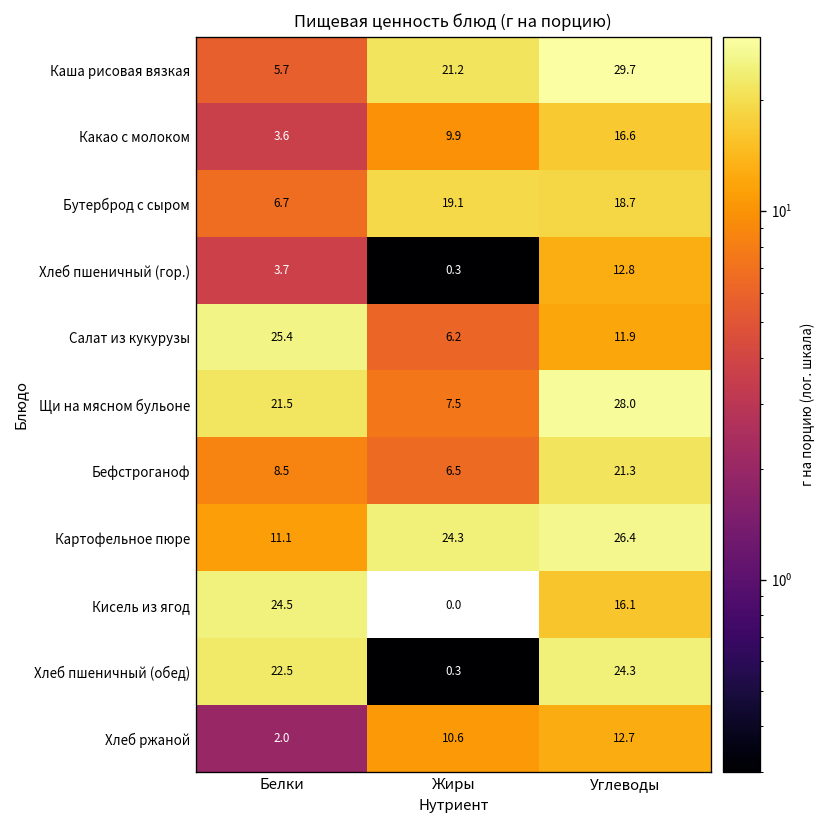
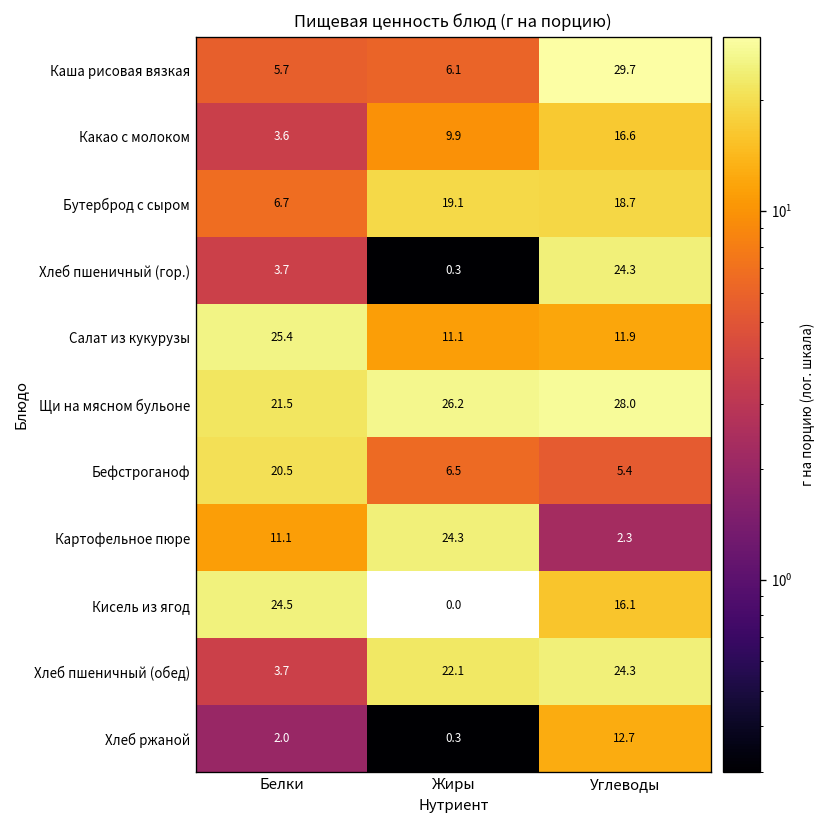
  {
    "Каша рисовая вязкая": {
      "Белки": 5.7,
-     "Жиры": 21.2,
+     "Жиры": 6.1,
      "Углеводы": 29.7
    },
    "Какао с молоком": {
      "Белки": 3.6,
      "Жиры": 9.9,
      "Углеводы": 16.6
    },
    "Бутерброд с сыром": {
      "Белки": 6.7,
      "Жиры": 19.1,
      "Углеводы": 18.7
    },
    "Хлеб пшеничный (гор.)": {
      "Белки": 3.7,
      "Жиры": 0.3,
-     "Углеводы": 12.8
+     "Углеводы": 24.3
    },
    "Салат из кукурузы": {
      "Белки": 25.4,
-     "Жиры": 6.2,
+     "Жиры": 11.1,
      "Углеводы": 11.9
    },
    "Щи на мясном бульоне": {
      "Белки": 21.5,
-     "Жиры": 7.5,
+     "Жиры": 26.2,
      "Углеводы": 28.0
    },
    "Бефстроганоф": {
-     "Белки": 8.5,
+     "Белки": 20.5,
      "Жиры": 6.5,
-     "Углеводы": 21.3
+     "Углеводы": 5.4
    },
    "Картофельное пюре": {
      "Белки": 11.1,
      "Жиры": 24.3,
-     "Углеводы": 26.4
+     "Углеводы": 2.3
    },
    "Кисель из ягод": {
      "Белки": 24.5,
      "Жиры": 0.0,
      "Углеводы": 16.1
    },
    "Хлеб пшеничный (обед)": {
-     "Белки": 22.5,
-     "Жиры": 0.3,
+     "Белки": 3.7,
+     "Жиры": 22.1,
      "Углеводы": 24.3
    },
    "Хлеб ржаной": {
      "Белки": 2.0,
-     "Жиры": 10.6,
+     "Жиры": 0.3,
      "Углеводы": 12.7
    }
  }
